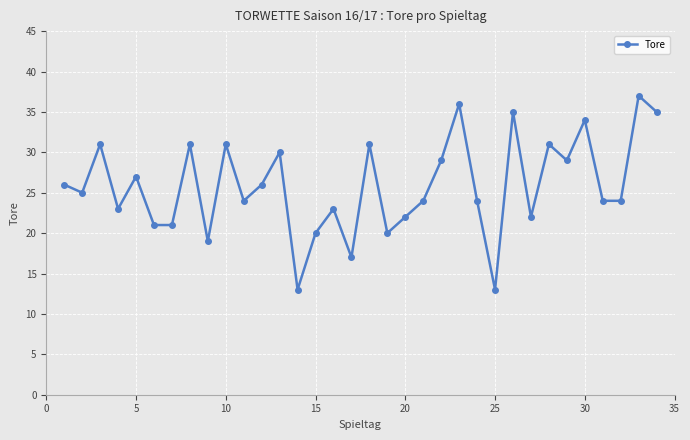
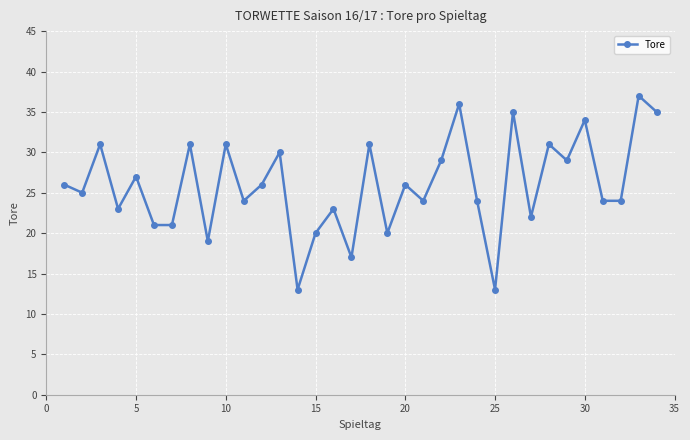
  {
    "5": 27,
    "10": 31,
    "15": 20,
-   "20": 22,
+   "20": 26,
    "25": 13,
    "30": 34
  }
